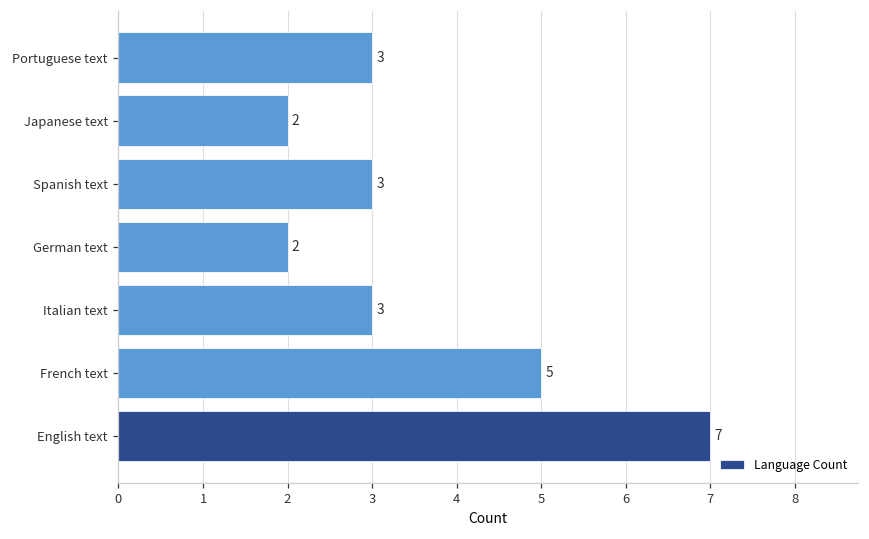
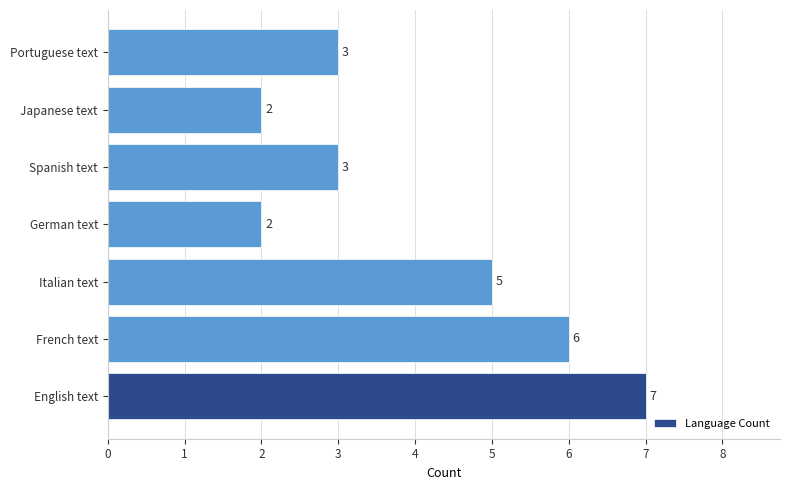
  {
    "Portuguese text": 3,
    "Japanese text": 2,
    "Spanish text": 3,
    "German text": 2,
-   "Italian text": 3,
-   "French text": 5,
+   "Italian text": 5,
+   "French text": 6,
    "English text": 7
  }
